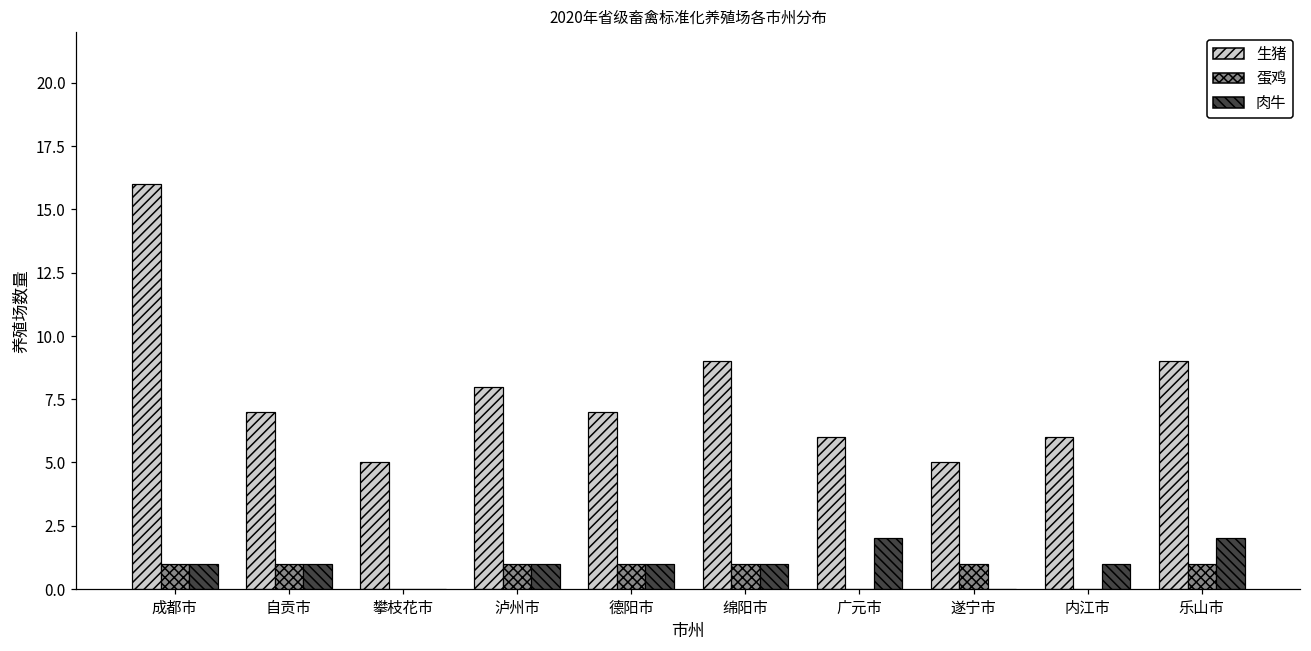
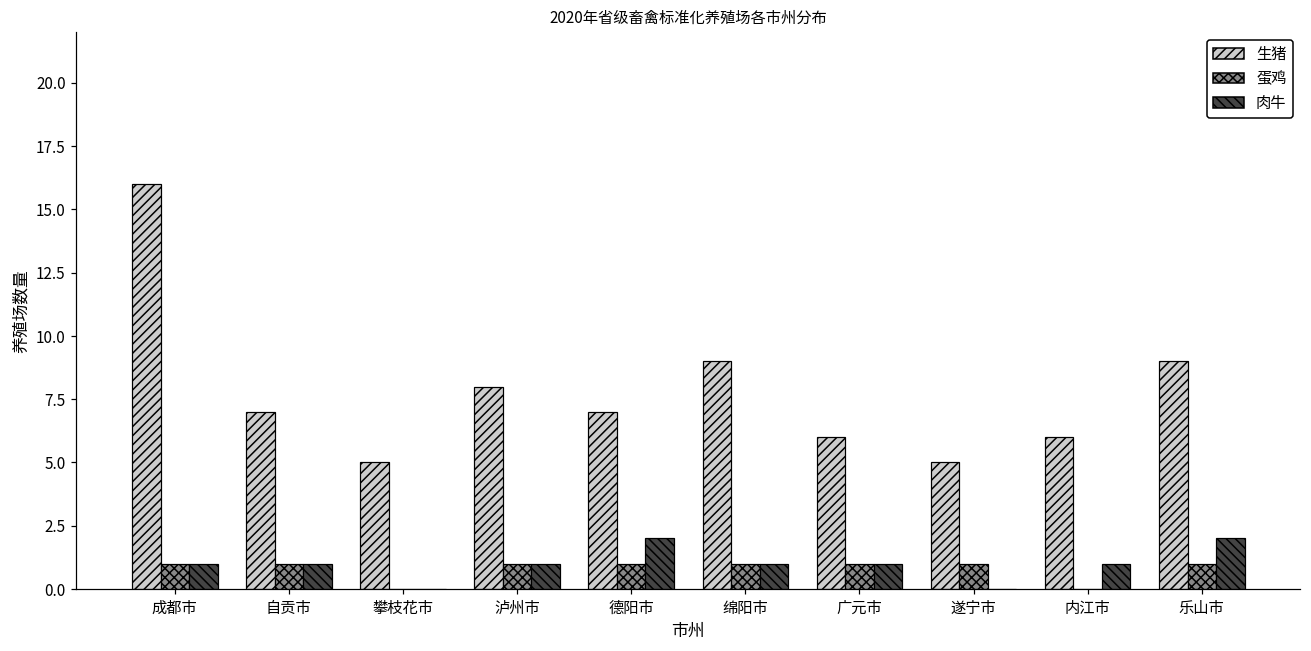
  {
    "生猪": {
      "成都市": 16,
      "自贡市": 7,
      "攀枝花市": 5,
      "泸州市": 8,
      "德阳市": 7,
      "绵阳市": 9,
      "广元市": 6,
      "遂宁市": 5,
      "内江市": 6,
      "乐山市": 9
    },
    "蛋鸡": {
      "成都市": 1,
      "自贡市": 1,
      "攀枝花市": 0,
      "泸州市": 1,
      "德阳市": 1,
      "绵阳市": 1,
-     "广元市": 0,
+     "广元市": 1,
      "遂宁市": 1,
      "内江市": 0,
      "乐山市": 1
    },
    "肉牛": {
      "成都市": 1,
      "自贡市": 1,
      "攀枝花市": 0,
      "泸州市": 1,
-     "德阳市": 1,
+     "德阳市": 2,
      "绵阳市": 1,
-     "广元市": 2,
+     "广元市": 1,
      "遂宁市": 0,
      "内江市": 1,
      "乐山市": 2
    }
  }
